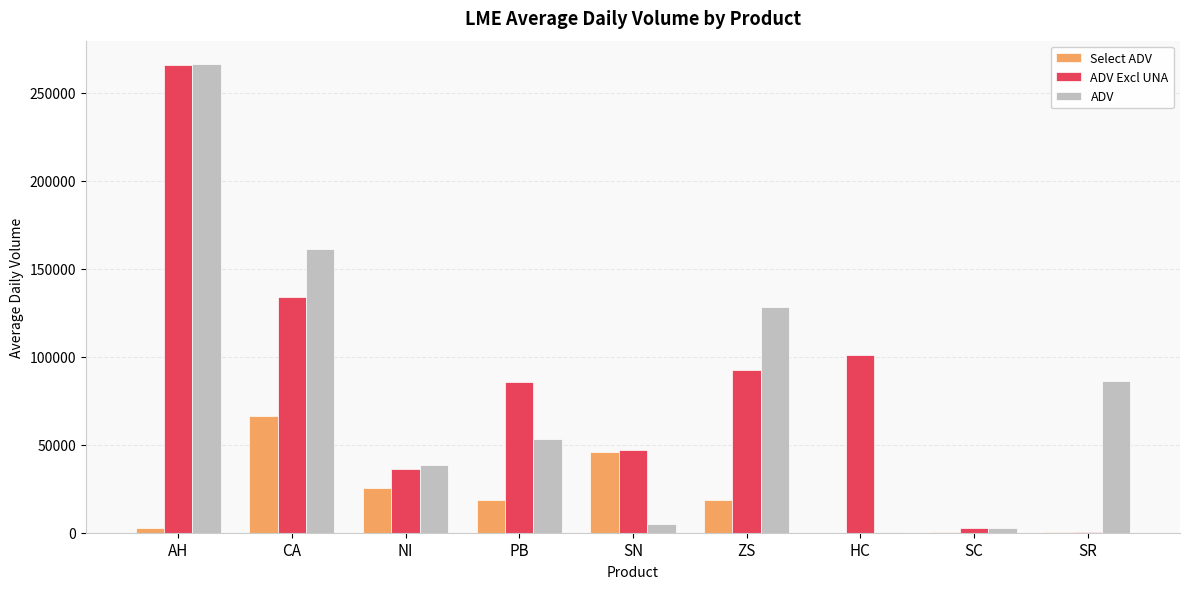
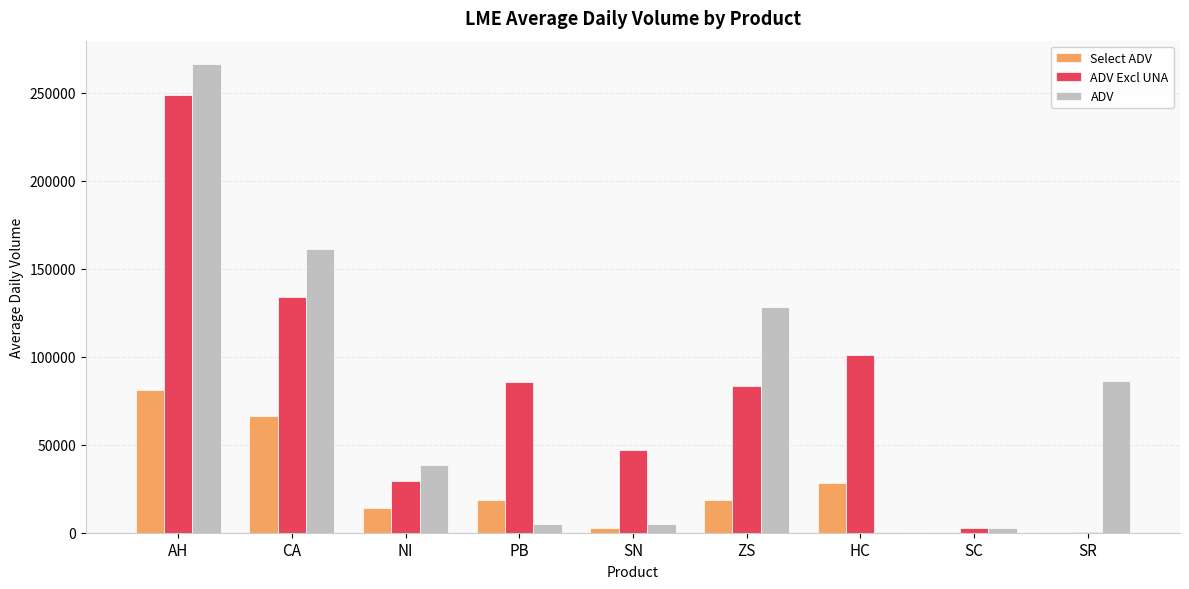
  {
    "Select ADV": {
-     "AH": 3000,
+     "AH": 81000,
      "CA": 66000,
-     "NI": 26000,
+     "NI": 14000,
      "PB": 18000,
-     "SN": 46000,
+     "SN": 3000,
      "ZS": 18000,
-     "HC": 0
+     "HC": 28000
    },
    "ADV Excl UNA": {
-     "AH": 266000,
+     "AH": 249000,
      "CA": 134000,
-     "NI": 36000,
+     "NI": 30000,
      "PB": 85000,
      "SN": 47000,
-     "ZS": 93000,
+     "ZS": 84000,
      "HC": 101000,
      "SC": 3000
    },
    "ADV": {
      "AH": 266000,
      "CA": 161000,
      "NI": 38000,
-     "PB": 53000,
+     "PB": 5000,
      "SN": 5000,
      "ZS": 128000,
      "SC": 3000,
      "SR": 86000
    }
  }
